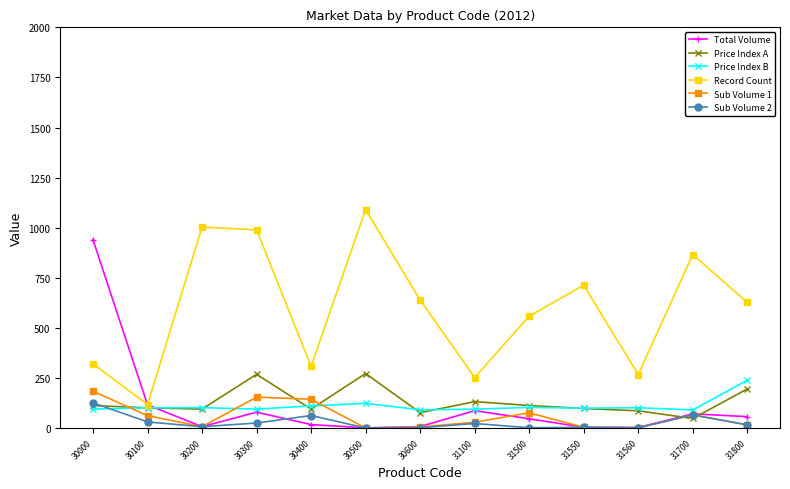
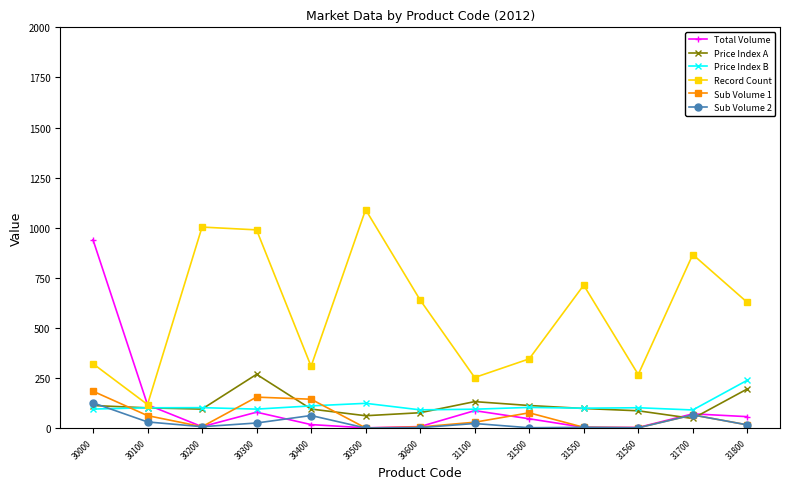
  {
    "Total Volume": {
      "30000": 940,
      "30300": 80,
      "30400": 20,
      "31500": 50,
      "31800": 60
    },
    "Price Index A": {
      "30000": 110,
      "30300": 270,
      "30400": 90,
-     "30500": 270,
+     "30500": 60,
      "30600": 80,
      "31100": 130,
      "31560": 90,
      "31700": 50,
      "31800": 200
    },
    "Price Index B": {
      "30000": 90,
      "30300": 90,
      "30400": 110,
      "30500": 120,
      "30600": 90,
      "31560": 100,
      "31700": 90,
      "31800": 240
    },
    "Record Count": {
      "30000": 320,
      "30200": 1000,
      "30300": 990,
      "30400": 310,
      "30500": 1090,
      "30600": 640,
      "31100": 250,
-     "31500": 560,
+     "31500": 350,
      "31550": 710,
      "31560": 270,
      "31700": 870,
      "31800": 630
    },
    "Sub Volume 1": {
      "30000": 180,
      "30100": 60,
      "30300": 150,
      "30400": 140,
      "31500": 80
    },
    "Sub Volume 2": {
      "30000": 130,
      "30100": 30,
      "30300": 20,
      "30400": 60,
      "31500": 0
    }
  }
